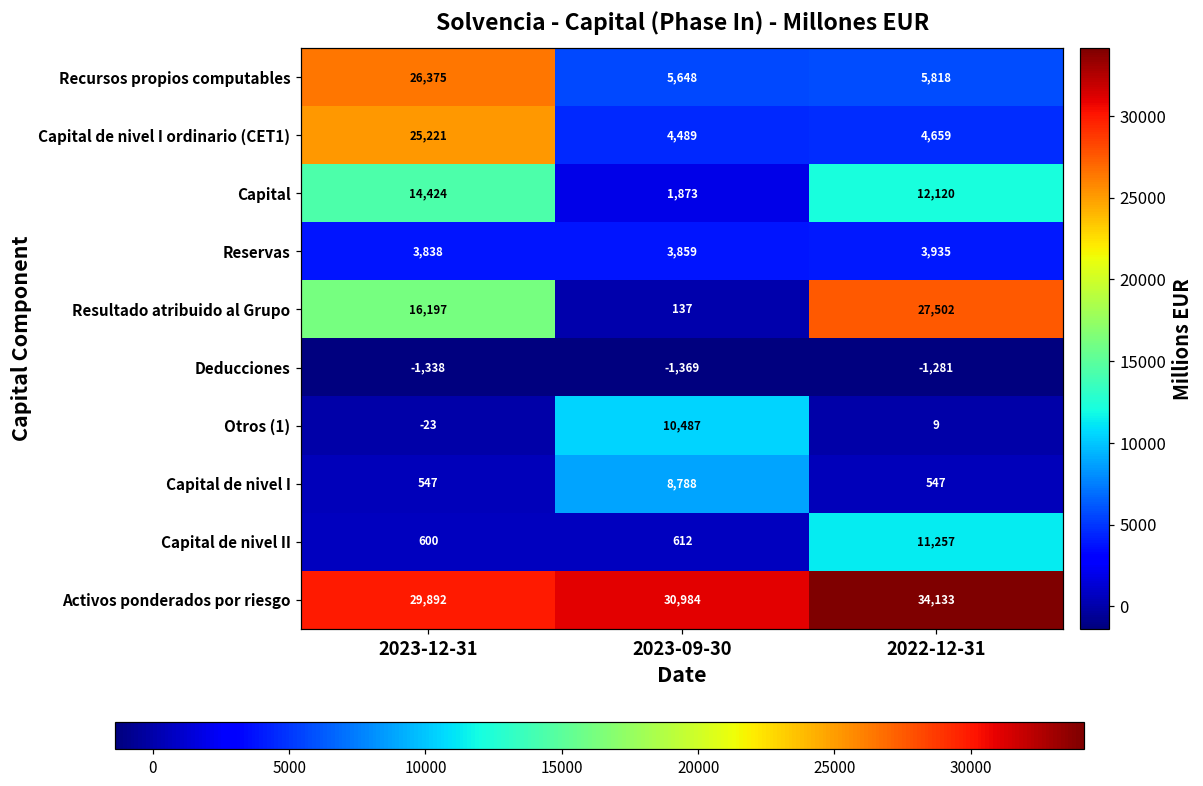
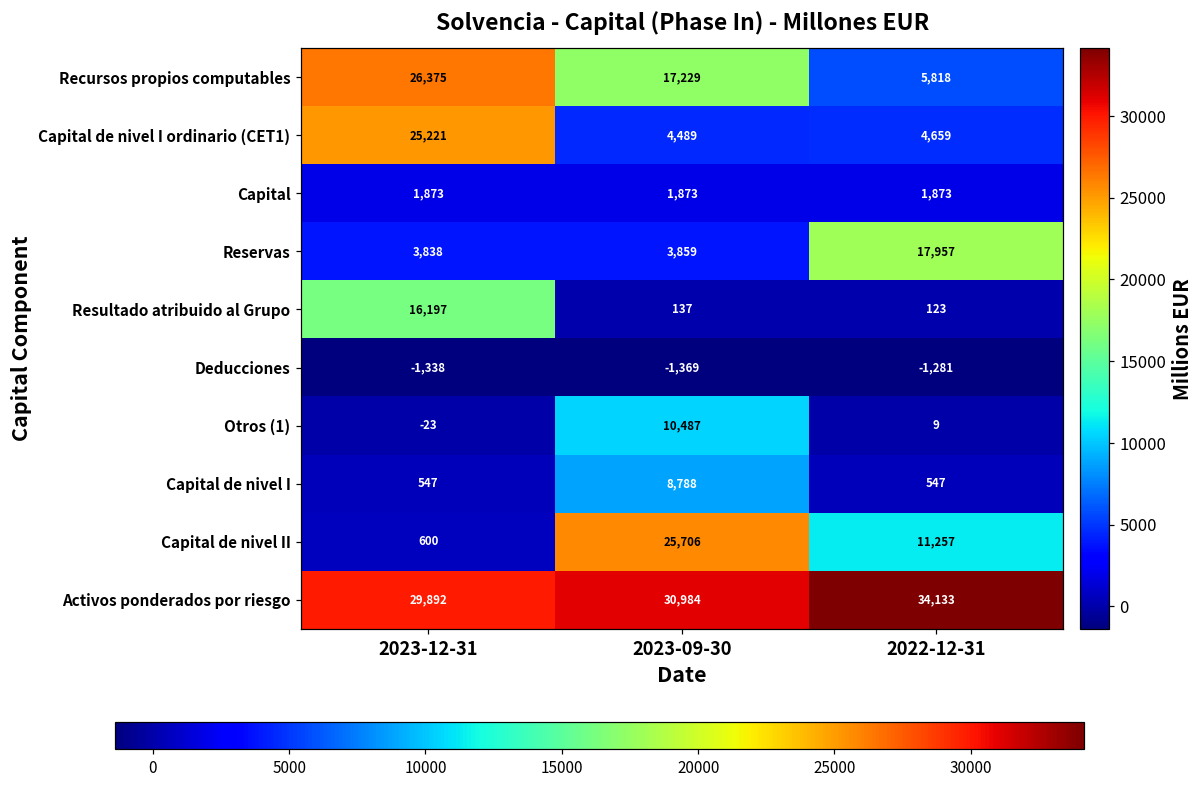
  {
    "Recursos propios computables": {
      "2023-12-31": "26,375",
-     "2023-09-30": "5,648",
+     "2023-09-30": "17,229",
      "2022-12-31": "5,818"
    },
    "Capital de nivel I ordinario (CET1)": {
      "2023-12-31": "25,221",
      "2023-09-30": "4,489",
      "2022-12-31": "4,659"
    },
    "Capital": {
-     "2023-12-31": "14,424",
+     "2023-12-31": "1,873",
      "2023-09-30": "1,873",
-     "2022-12-31": "12,120"
+     "2022-12-31": "1,873"
    },
    "Reservas": {
      "2023-12-31": "3,838",
      "2023-09-30": "3,859",
-     "2022-12-31": "3,935"
+     "2022-12-31": "17,957"
    },
    "Resultado atribuido al Grupo": {
      "2023-12-31": "16,197",
      "2023-09-30": "137",
-     "2022-12-31": "27,502"
+     "2022-12-31": "123"
    },
    "Deducciones": {
      "2023-12-31": "-1,338",
      "2023-09-30": "-1,369",
      "2022-12-31": "-1,281"
    },
    "Otros (1)": {
      "2023-12-31": "-23",
      "2023-09-30": "10,487",
      "2022-12-31": "9"
    },
    "Capital de nivel I": {
      "2023-12-31": "547",
      "2023-09-30": "8,788",
      "2022-12-31": "547"
    },
    "Capital de nivel II": {
      "2023-12-31": "600",
-     "2023-09-30": "612",
+     "2023-09-30": "25,706",
      "2022-12-31": "11,257"
    },
    "Activos ponderados por riesgo": {
      "2023-12-31": "29,892",
      "2023-09-30": "30,984",
      "2022-12-31": "34,133"
    }
  }
